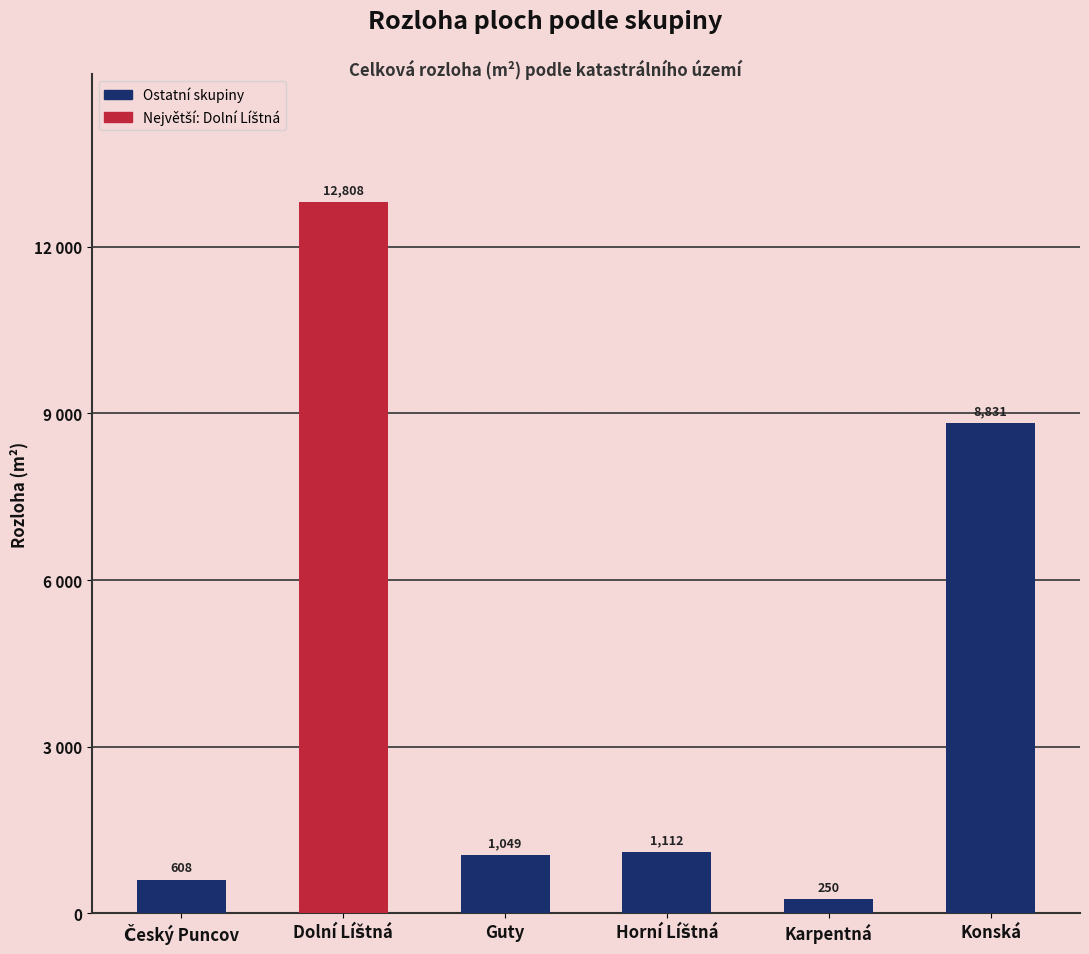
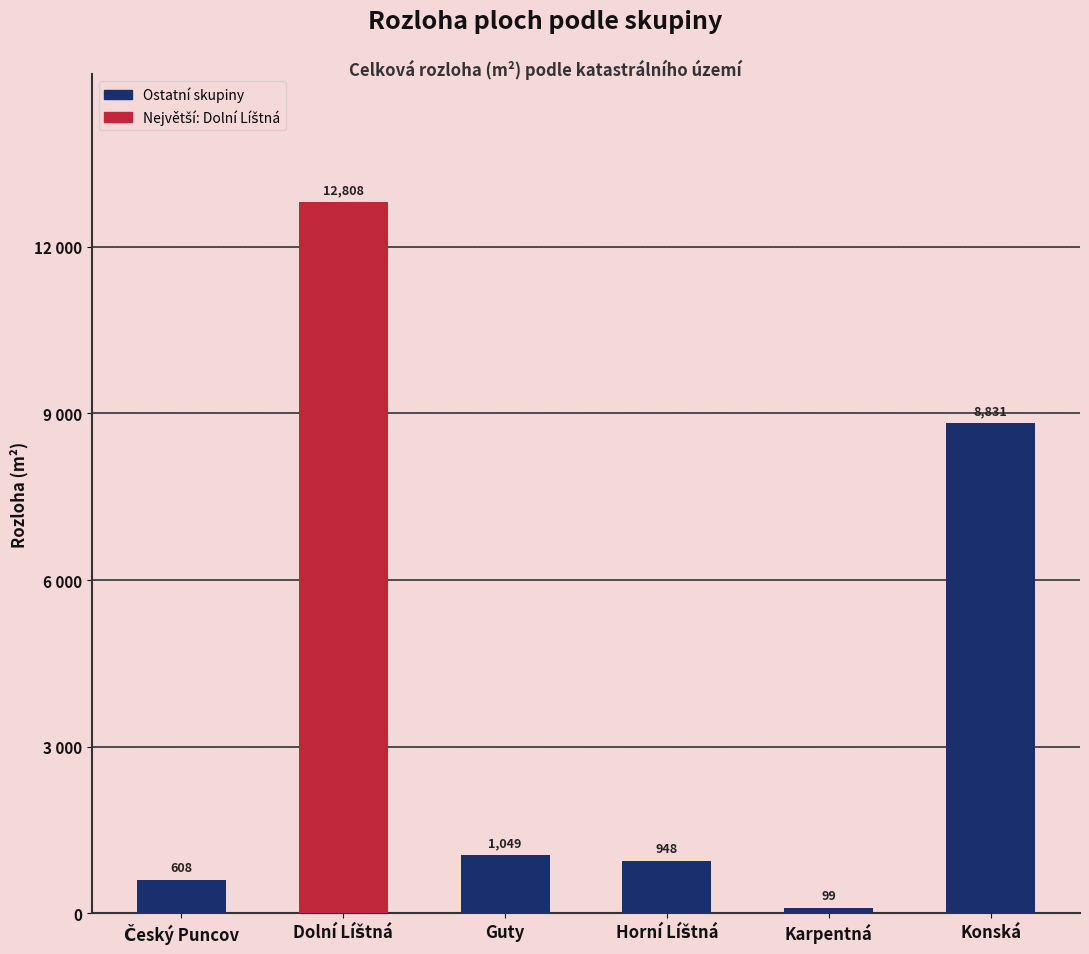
  {
    "Český Puncov": "608",
    "Dolní Líštná": "12,808",
    "Guty": "1,049",
-   "Horní Líštná": "1,112",
-   "Karpentná": "250",
+   "Horní Líštná": "948",
+   "Karpentná": "99",
    "Konská": "8,831"
  }
